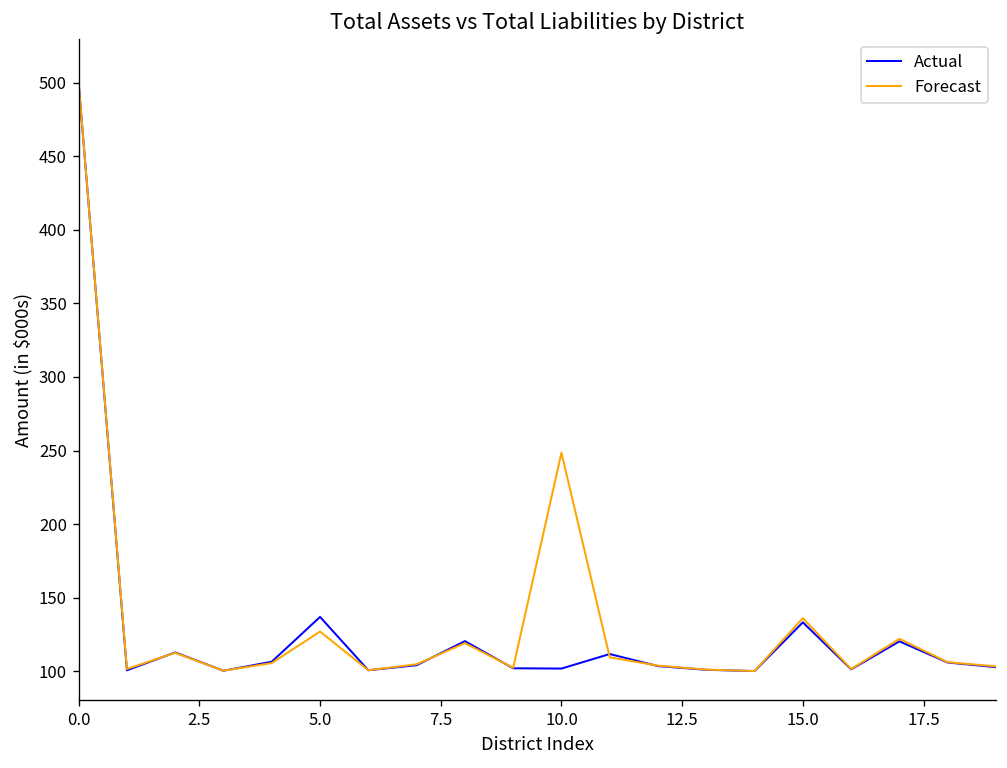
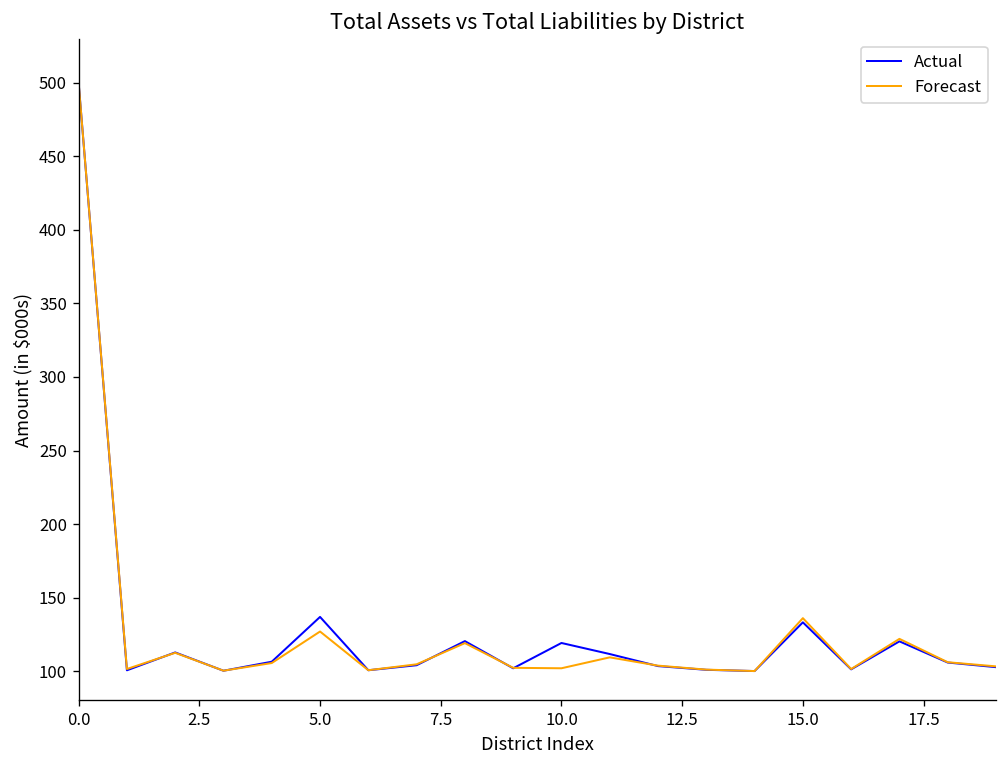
  {
    "Actual": {
      "5.0": 137,
-     "10.0": 102,
+     "10.0": 119,
      "15.0": 133
    },
    "Forecast": {
      "5.0": 127,
-     "10.0": 248,
+     "10.0": 102,
      "15.0": 136
    }
  }
